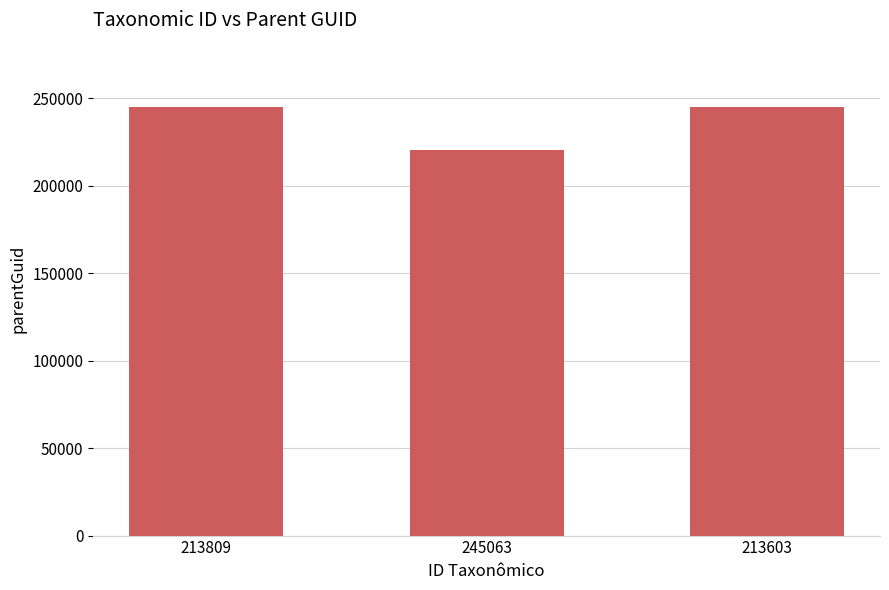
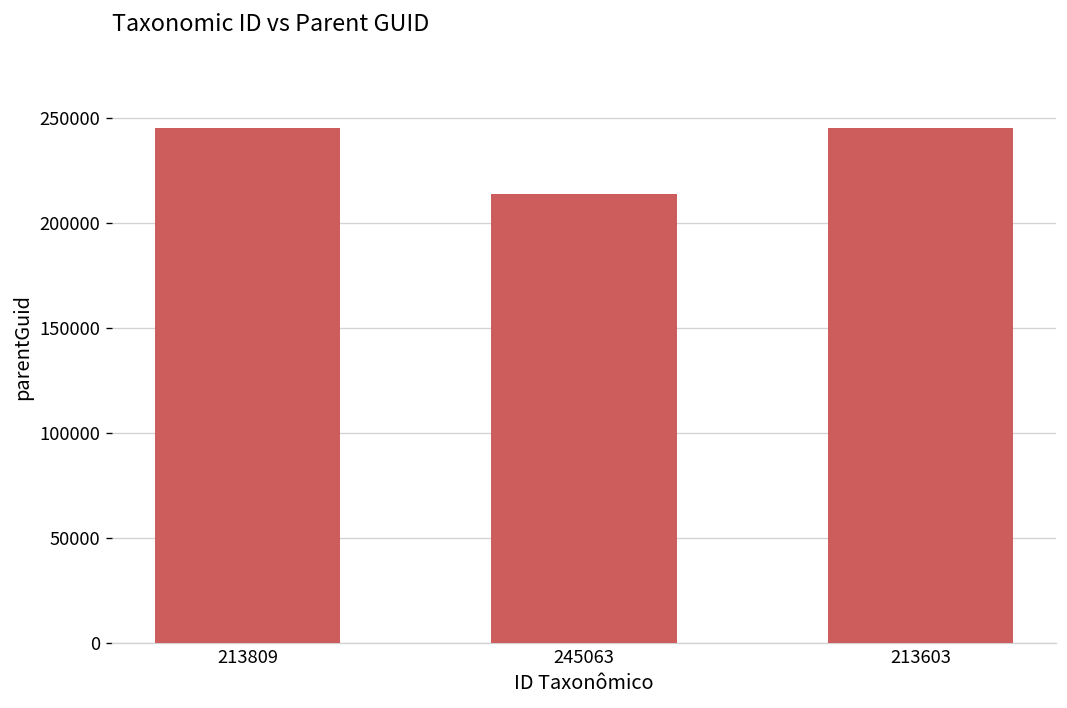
  {
    "213809": 245000,
-   "245063": 221000,
+   "245063": 214000,
    "213603": 245000
  }
